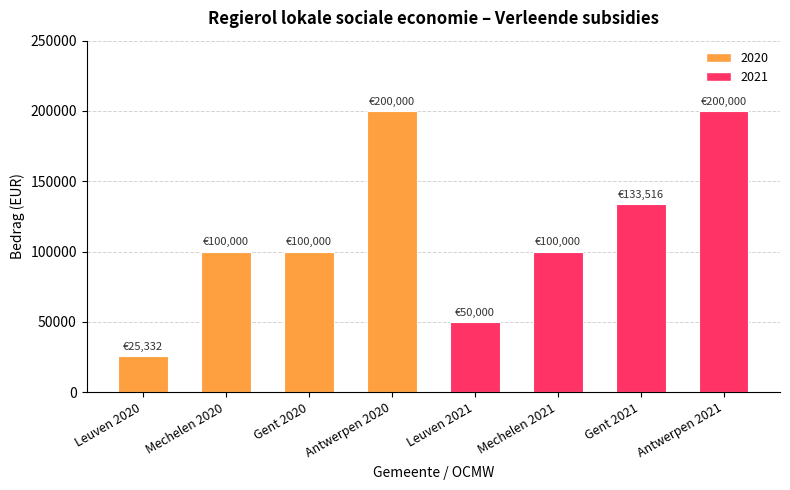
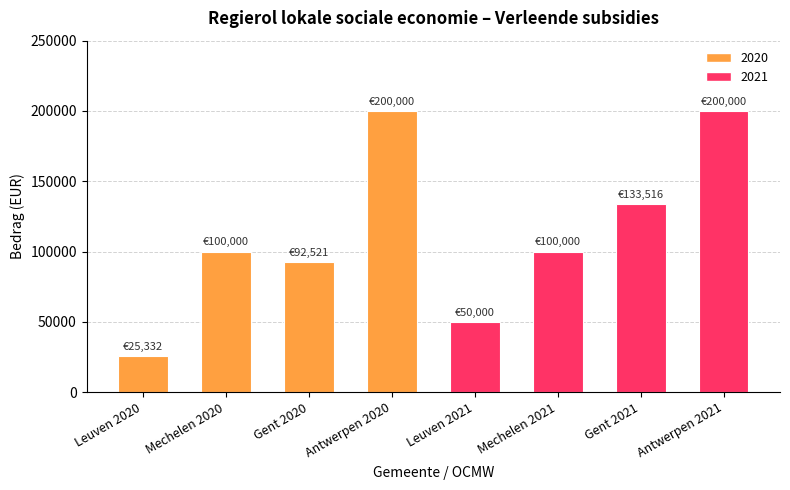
  {
    "Leuven 2020": "€25,332",
    "Mechelen 2020": "€100,000",
-   "Gent 2020": "€100,000",
+   "Gent 2020": "€92,521",
    "Antwerpen 2020": "€200,000",
    "Leuven 2021": "€50,000",
    "Mechelen 2021": "€100,000",
    "Gent 2021": "€133,516",
    "Antwerpen 2021": "€200,000"
  }
